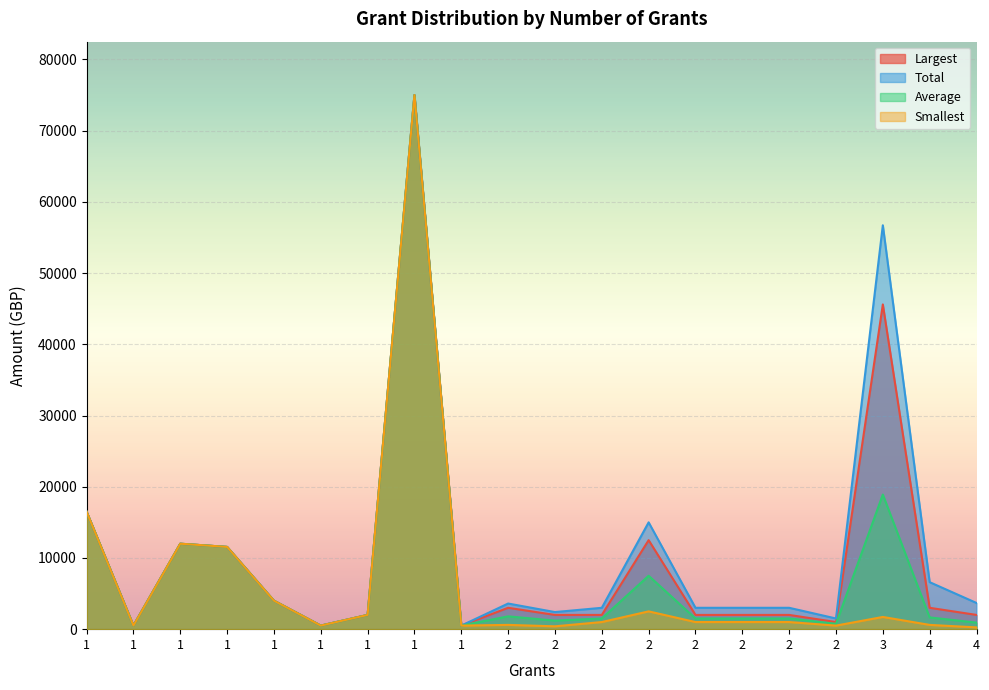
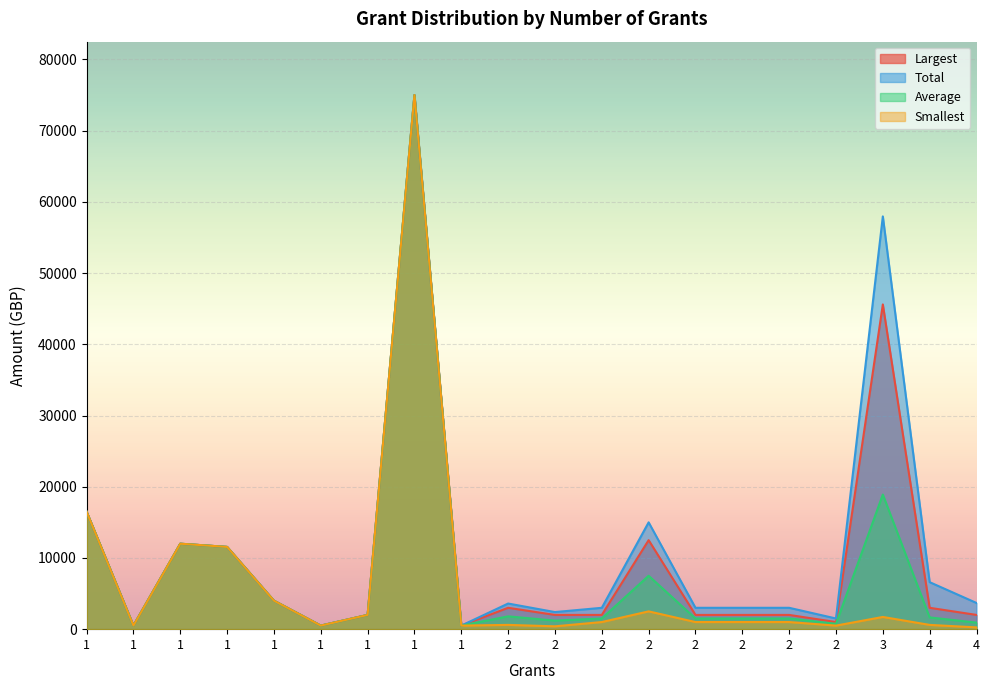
  {
    "Largest": {
      "3": 46000
    },
    "Total": {
-     "3": 57000
+     "3": 58000
    },
    "Average": {
      "3": 19000
    },
    "Smallest": {
      "3": 2000
    }
  }
